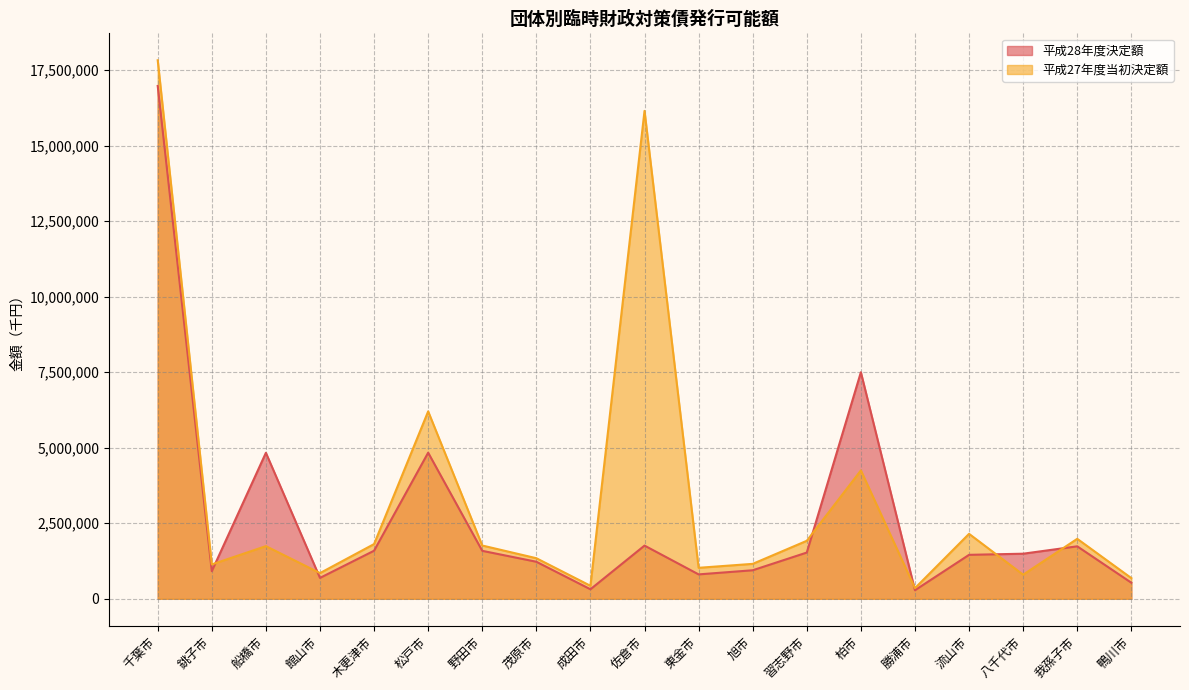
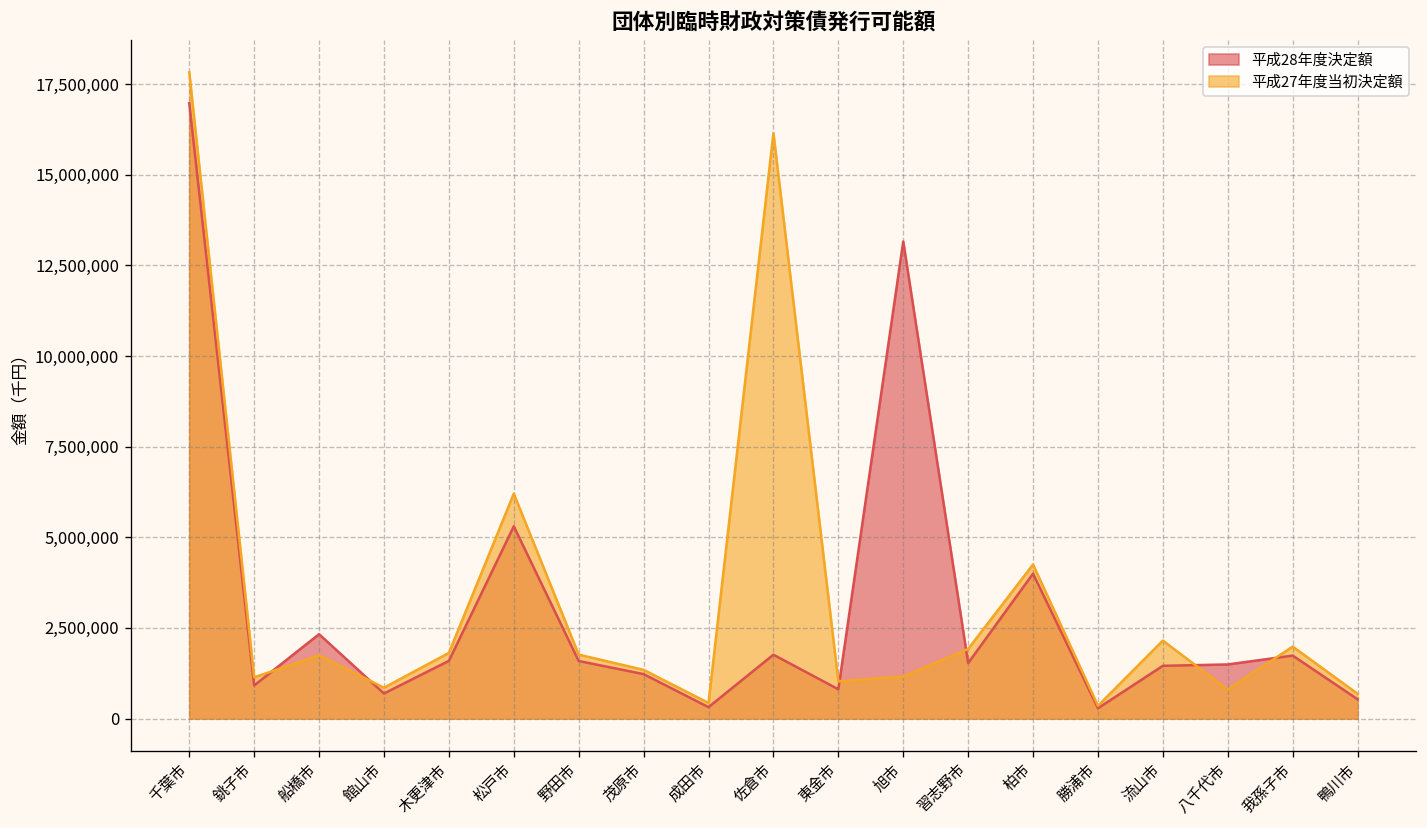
  {
    "平成28年度決定額": {
      "千葉市": "17,000,000",
      "銚子市": "900,000",
-     "船橋市": "4,800,000",
+     "船橋市": "2,300,000",
      "館山市": "700,000",
      "木更津市": "1,600,000",
-     "松戸市": "4,800,000",
+     "松戸市": "5,300,000",
      "野田市": "1,600,000",
      "茂原市": "1,200,000",
      "成田市": "300,000",
      "佐倉市": "1,800,000",
      "東金市": "800,000",
-     "旭市": "900,000",
+     "旭市": "13,200,000",
      "習志野市": "1,500,000",
-     "柏市": "7,500,000",
+     "柏市": "4,000,000",
      "流山市": "1,500,000",
      "八千代市": "1,500,000",
      "我孫子市": "1,700,000",
      "鴨川市": "500,000"
    },
    "平成27年度当初決定額": {
      "千葉市": "17,800,000",
      "銚子市": "1,100,000",
      "船橋市": "1,700,000",
      "館山市": "900,000",
      "木更津市": "1,800,000",
      "松戸市": "6,200,000",
      "野田市": "1,800,000",
      "茂原市": "1,300,000",
      "成田市": "400,000",
      "佐倉市": "16,200,000",
      "東金市": "1,000,000",
      "旭市": "1,200,000",
      "習志野市": "1,900,000",
      "柏市": "4,200,000",
      "流山市": "2,200,000",
      "八千代市": "800,000",
      "我孫子市": "2,000,000",
      "鴨川市": "700,000"
    }
  }
